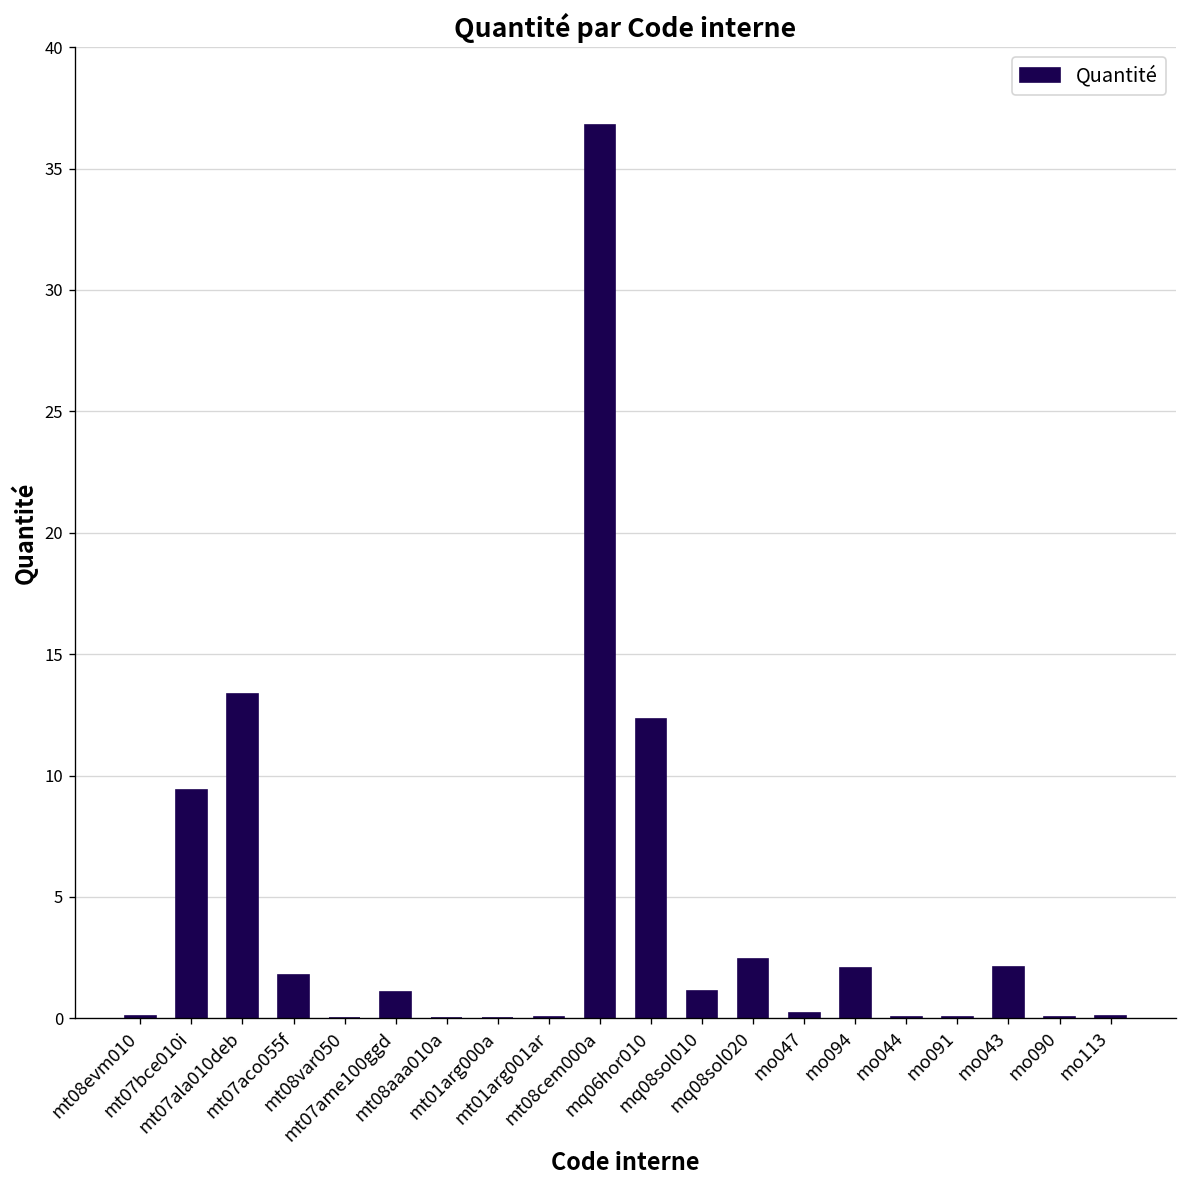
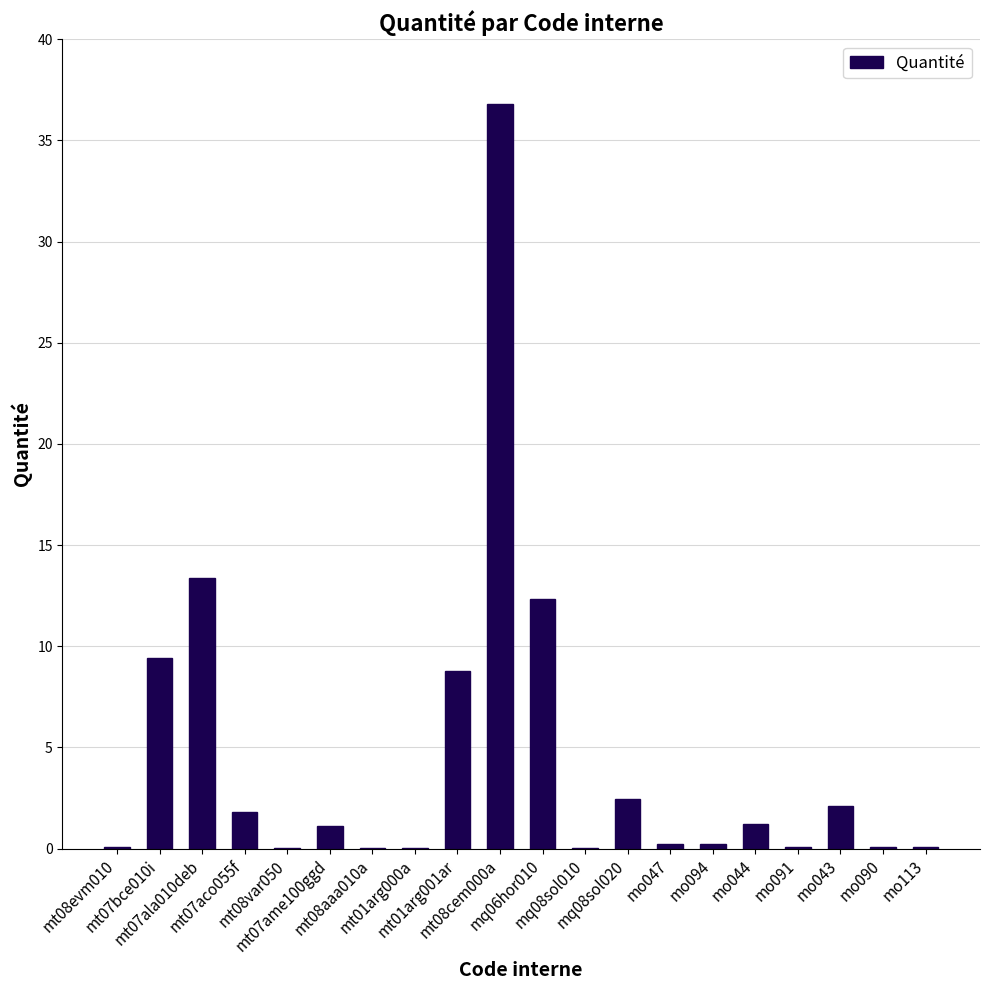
  {
    "mt07bce010i": 9.4,
    "mt07ala010deb": 13.4,
    "mt07aco055f": 1.8,
    "mt07ame100ggd": 1.1,
-   "mt01arg001ar": 0.1,
+   "mt01arg001ar": 8.8,
    "mt08cem000a": 36.8,
    "mq06hor010": 12.3,
-   "mq08sol010": 1.1,
+   "mq08sol010": 0.0,
    "mq08sol020": 2.5,
    "mo047": 0.2,
-   "mo094": 2.1,
-   "mo044": 0.1,
+   "mo094": 0.2,
+   "mo044": 1.2,
    "mo043": 2.1
  }
